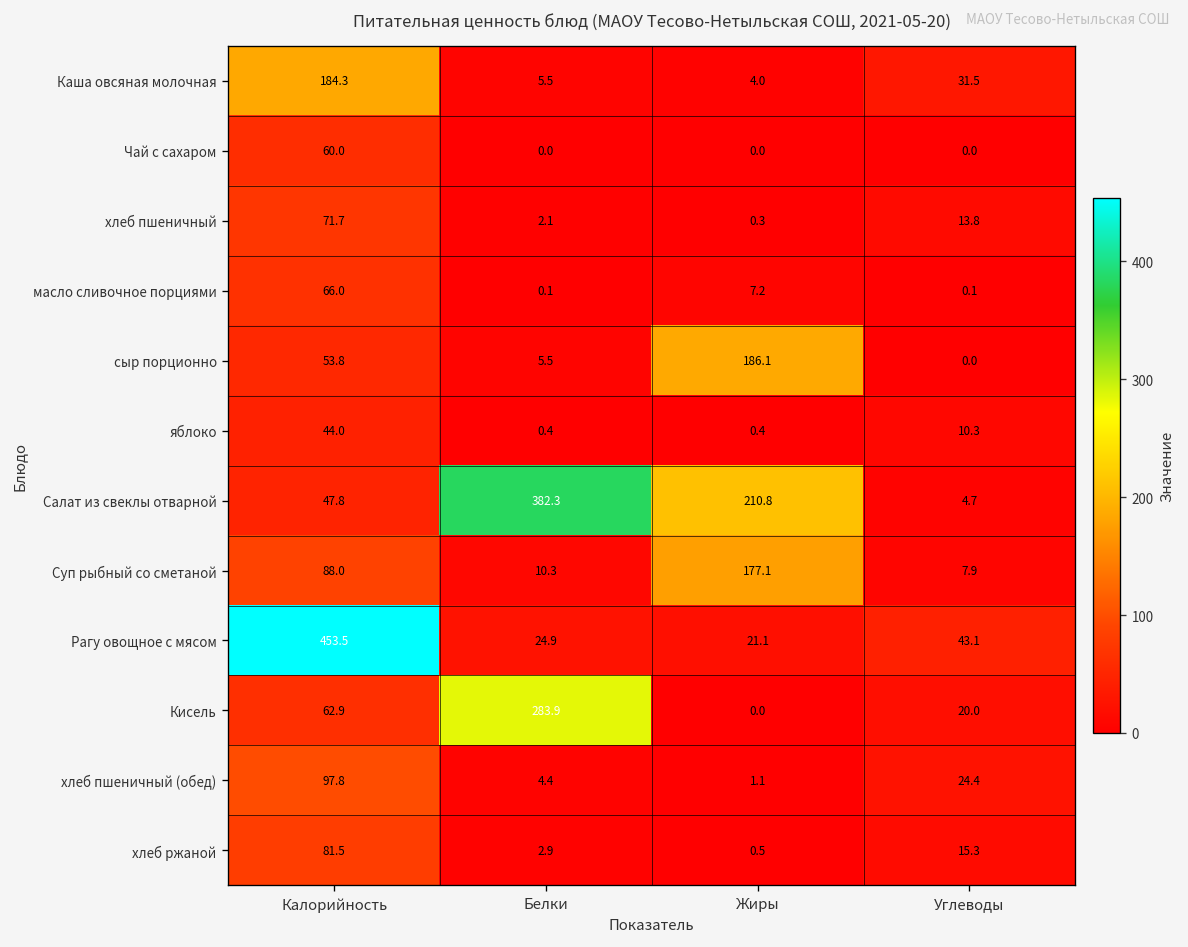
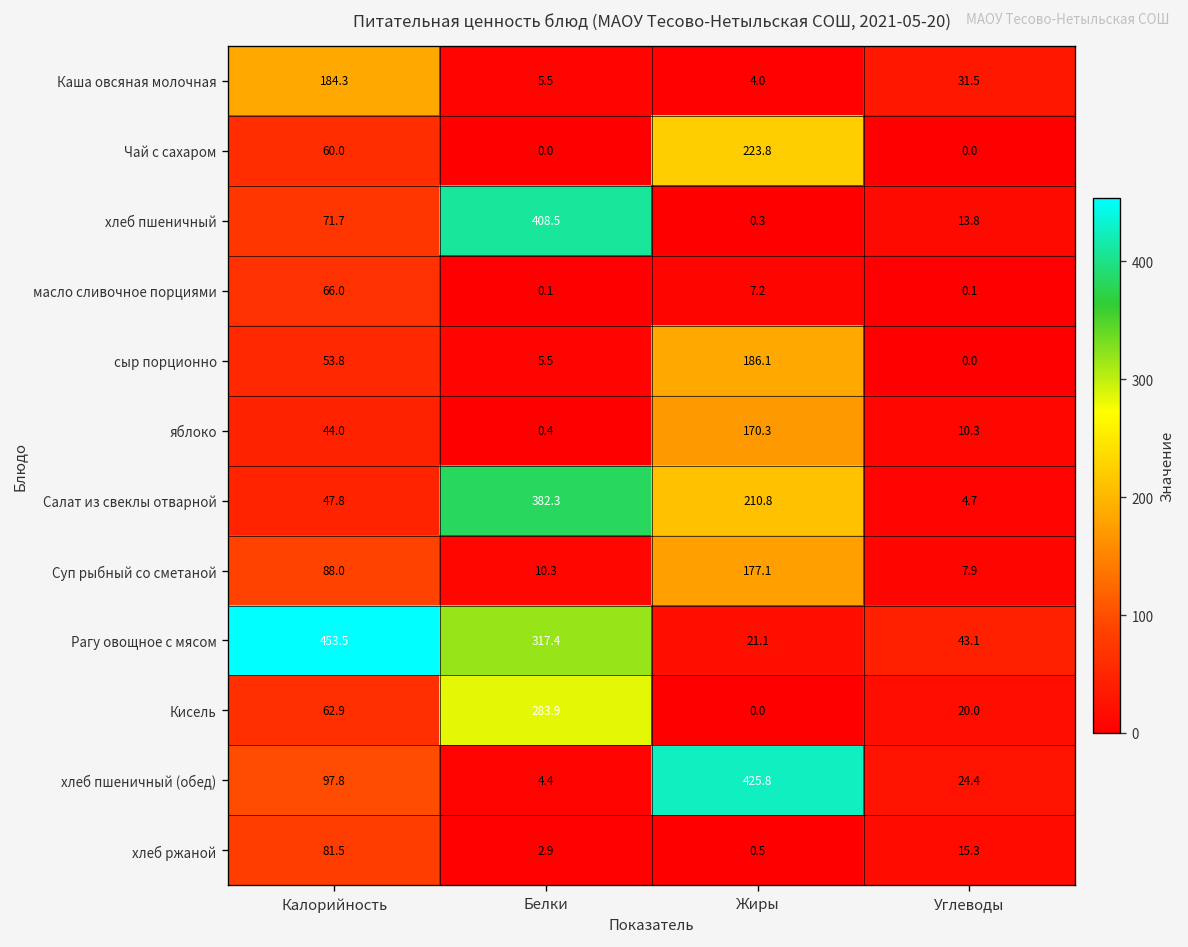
  {
    "Каша овсяная молочная": {
      "Калорийность": 184.3,
      "Белки": 5.5,
      "Жиры": 4.0,
      "Углеводы": 31.5
    },
    "Чай с сахаром": {
      "Калорийность": 60.0,
      "Белки": 0.0,
-     "Жиры": 0.0,
+     "Жиры": 223.8,
      "Углеводы": 0.0
    },
    "хлеб пшеничный": {
      "Калорийность": 71.7,
-     "Белки": 2.1,
+     "Белки": 408.5,
      "Жиры": 0.3,
      "Углеводы": 13.8
    },
    "масло сливочное порциями": {
      "Калорийность": 66.0,
      "Белки": 0.1,
      "Жиры": 7.2,
      "Углеводы": 0.1
    },
    "сыр порционно": {
      "Калорийность": 53.8,
      "Белки": 5.5,
      "Жиры": 186.1,
      "Углеводы": 0.0
    },
    "яблоко": {
      "Калорийность": 44.0,
      "Белки": 0.4,
-     "Жиры": 0.4,
+     "Жиры": 170.3,
      "Углеводы": 10.3
    },
    "Салат из свеклы отварной": {
      "Калорийность": 47.8,
      "Белки": 382.3,
      "Жиры": 210.8,
      "Углеводы": 4.7
    },
    "Суп рыбный со сметаной": {
      "Калорийность": 88.0,
      "Белки": 10.3,
      "Жиры": 177.1,
      "Углеводы": 7.9
    },
    "Рагу овощное с мясом": {
      "Калорийность": 453.5,
-     "Белки": 24.9,
+     "Белки": 317.4,
      "Жиры": 21.1,
      "Углеводы": 43.1
    },
    "Кисель": {
      "Калорийность": 62.9,
      "Белки": 283.9,
      "Жиры": 0.0,
      "Углеводы": 20.0
    },
    "хлеб пшеничный (обед)": {
      "Калорийность": 97.8,
      "Белки": 4.4,
-     "Жиры": 1.1,
+     "Жиры": 425.8,
      "Углеводы": 24.4
    },
    "хлеб ржаной": {
      "Калорийность": 81.5,
      "Белки": 2.9,
      "Жиры": 0.5,
      "Углеводы": 15.3
    }
  }
